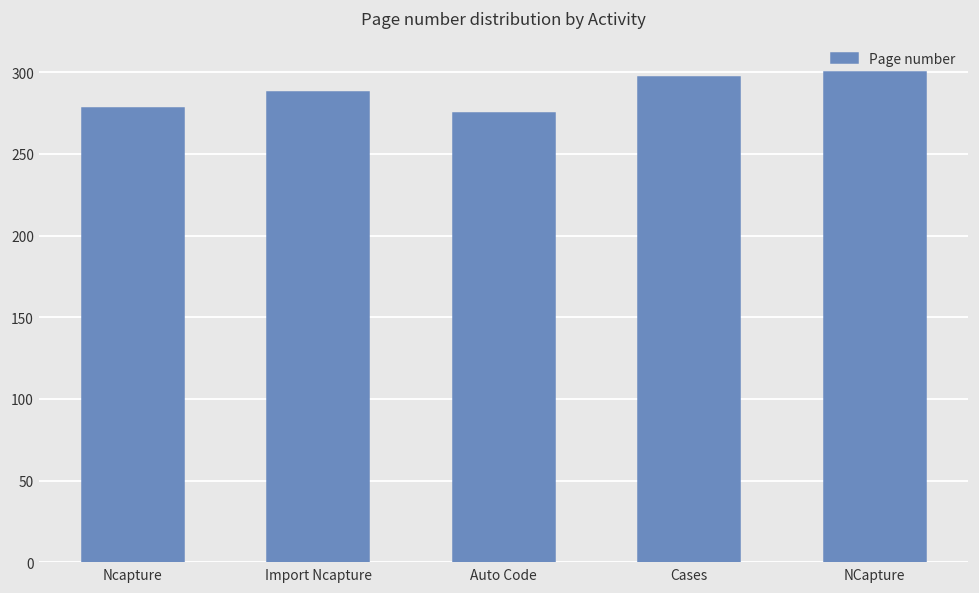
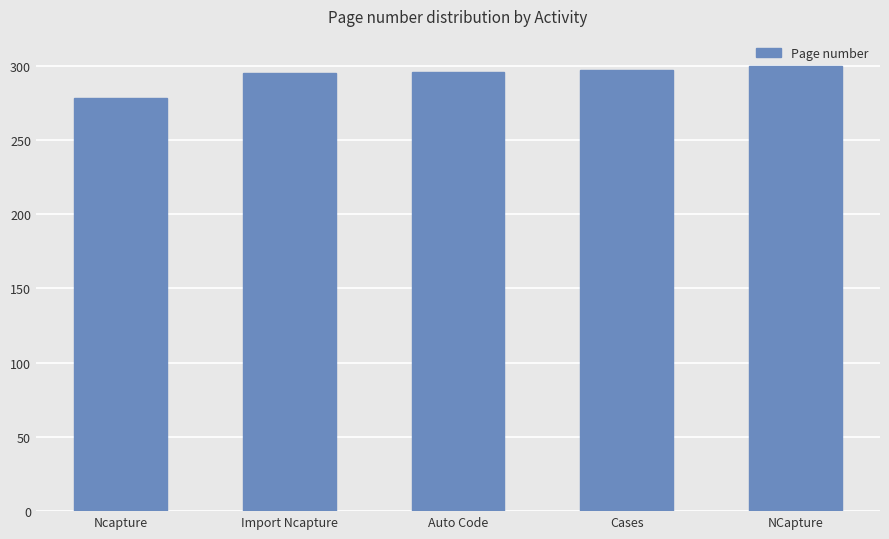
  {
    "Ncapture": 278,
-   "Import Ncapture": 288,
-   "Auto Code": 275,
+   "Import Ncapture": 295,
+   "Auto Code": 296,
    "Cases": 297,
    "NCapture": 300
  }
